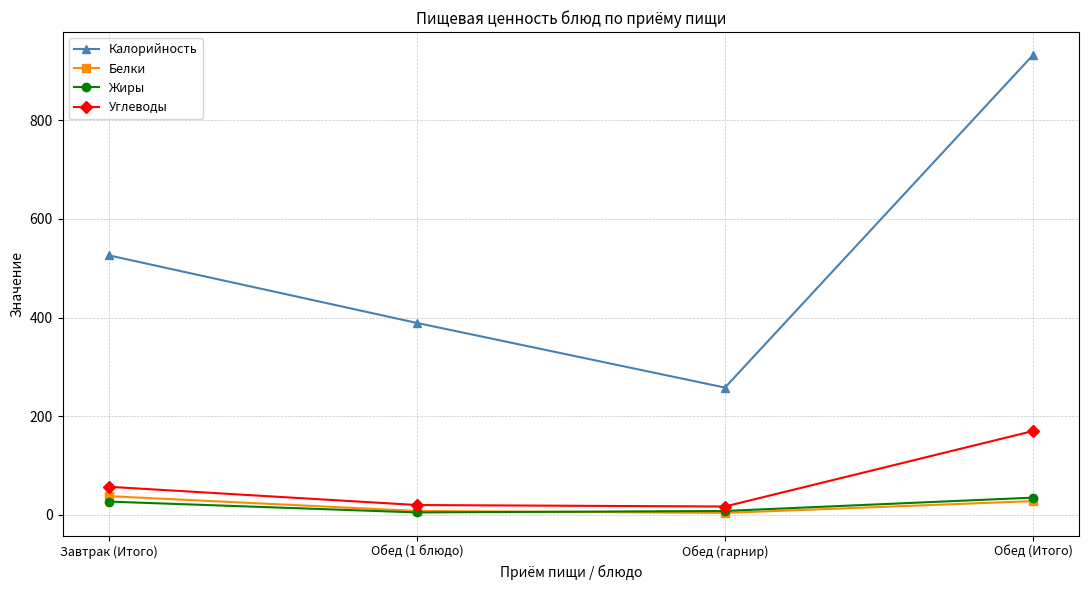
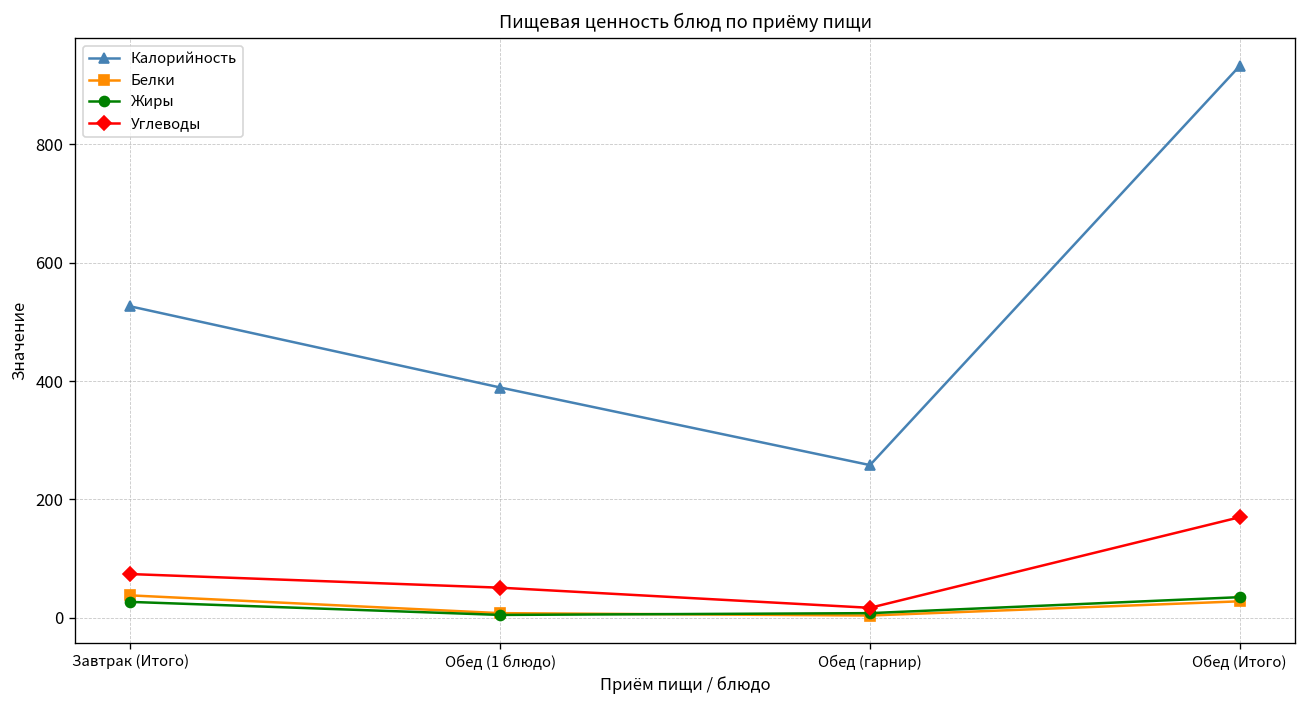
  {
    "Калорийность": {
      "Завтрак (Итого)": 530,
      "Обед (1 блюдо)": 390,
      "Обед (гарнир)": 260,
      "Обед (Итого)": 930
    },
    "Белки": {
      "Завтрак (Итого)": 40,
      "Обед (Итого)": 30
    },
    "Жиры": {
      "Завтрак (Итого)": 30,
      "Обед (Итого)": 40
    },
    "Углеводы": {
-     "Завтрак (Итого)": 60,
-     "Обед (1 блюдо)": 20,
+     "Завтрак (Итого)": 70,
+     "Обед (1 блюдо)": 50,
      "Обед (гарнир)": 20,
      "Обед (Итого)": 170
    }
  }
